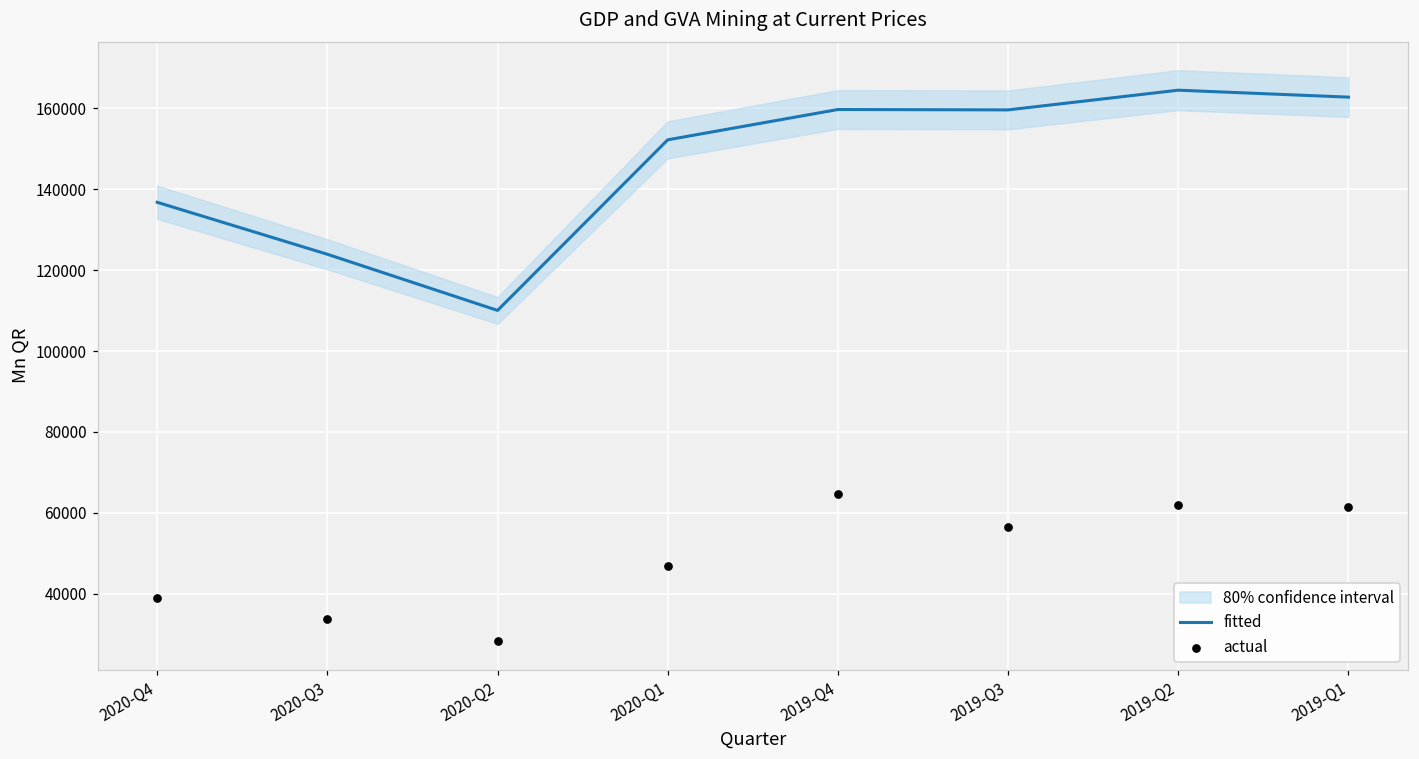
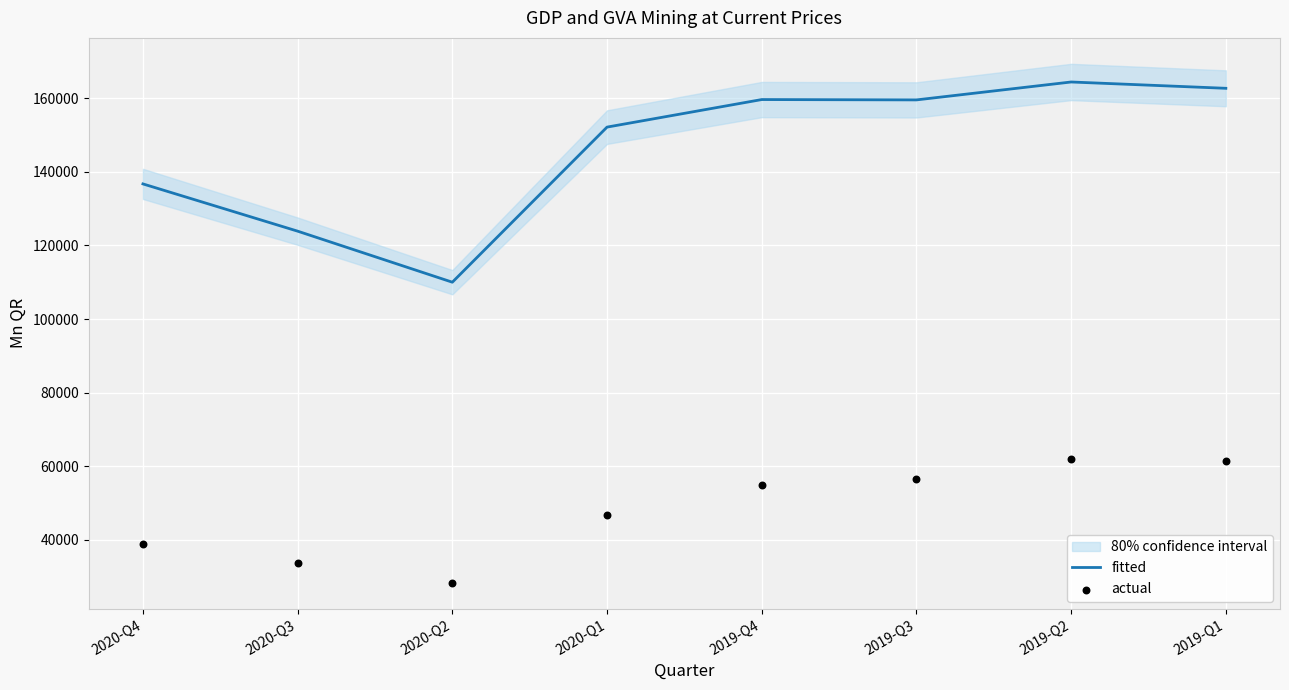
  {
    "fitted": {
      "2020-Q4": 137000,
      "2020-Q3": 124000,
      "2020-Q2": 110000,
      "2020-Q1": 152000,
      "2019-Q4": 160000,
      "2019-Q3": 160000,
      "2019-Q2": 164000,
      "2019-Q1": 163000
    },
    "actual": {
-     "2019-Q4": 65000
+     "2019-Q4": 55000
    }
  }
